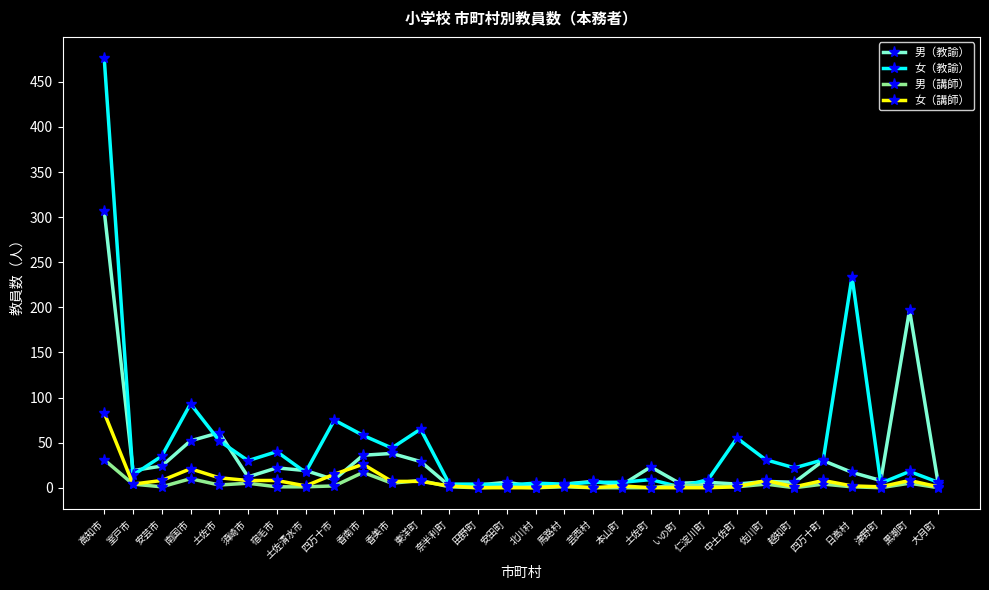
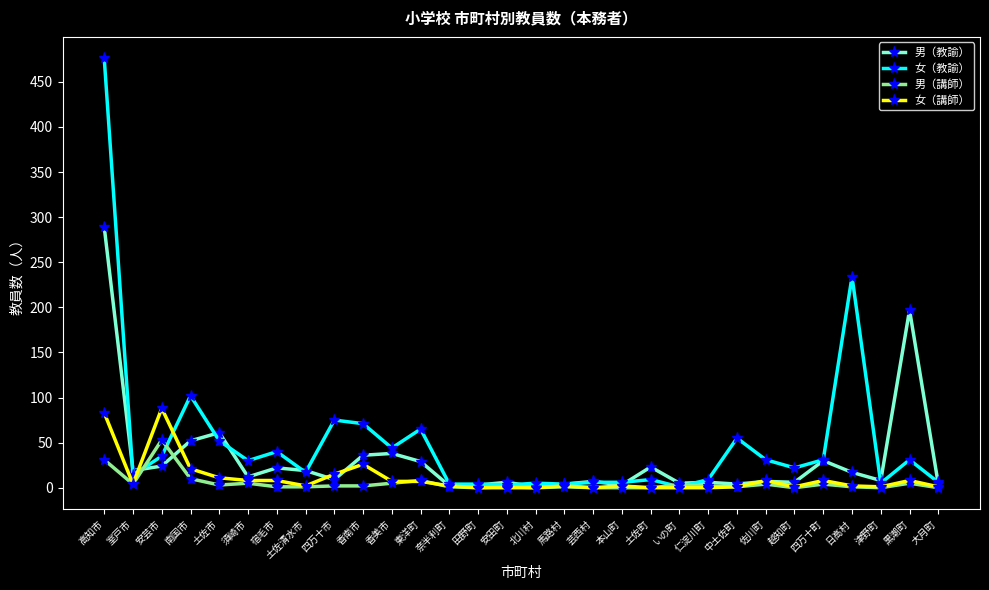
  {
    "男（教諭）": {
-     "高知市": 310,
+     "高知市": 290,
      "室戸市": 20,
      "安芸市": 20,
      "南国市": 50,
      "土佐市": 60,
      "須崎市": 10,
      "宿毛市": 20,
      "四万十市": 10,
      "香南市": 40,
      "香美市": 40,
      "東洋町": 30,
      "安田町": 10,
      "土佐町": 20,
      "仁淀川町": 10,
      "中土佐町": 0,
      "越知町": 10,
      "日高村": 20,
      "津野町": 10,
      "黒潮町": 200
    },
    "女（教諭）": {
      "高知市": 480,
      "室戸市": 10,
      "安芸市": 40,
-     "南国市": 90,
+     "南国市": 100,
      "土佐市": 50,
      "須崎市": 30,
      "宿毛市": 40,
      "四万十市": 80,
-     "香南市": 60,
+     "香南市": 70,
      "香美市": 40,
      "東洋町": 70,
      "北川村": 10,
      "本山町": 10,
      "土佐町": 10,
      "仁淀川町": 10,
      "中土佐町": 60,
      "佐川町": 30,
      "越知町": 20,
      "日高村": 230,
      "津野町": 10,
-     "黒潮町": 20
+     "黒潮町": 30
    },
    "男（講師）": {
      "高知市": 30,
-     "安芸市": 0,
+     "安芸市": 50,
      "南国市": 10,
      "土佐市": 0,
      "須崎市": 10,
      "宿毛市": 0,
      "四万十市": 0,
-     "香南市": 20,
+     "香南市": 0,
      "佐川町": 0,
      "四万十町": 0,
      "黒潮町": 10
    },
    "女（講師）": {
      "高知市": 80,
-     "安芸市": 10,
+     "安芸市": 90,
      "南国市": 20,
      "土佐市": 10,
      "須崎市": 10,
      "宿毛市": 10,
      "四万十市": 20,
      "香南市": 30,
      "四万十町": 10,
      "黒潮町": 10
    }
  }
